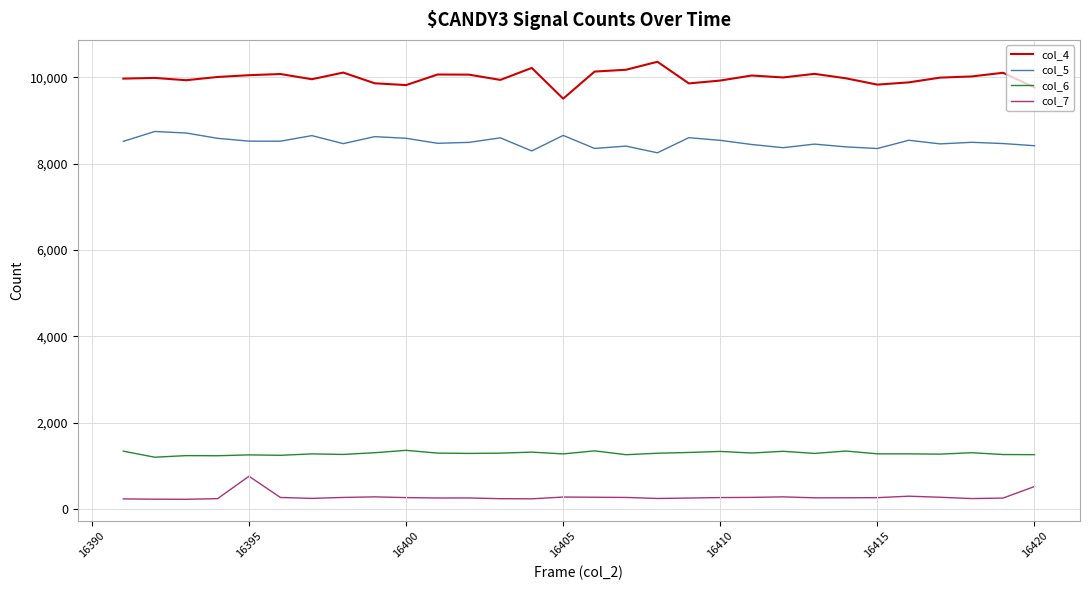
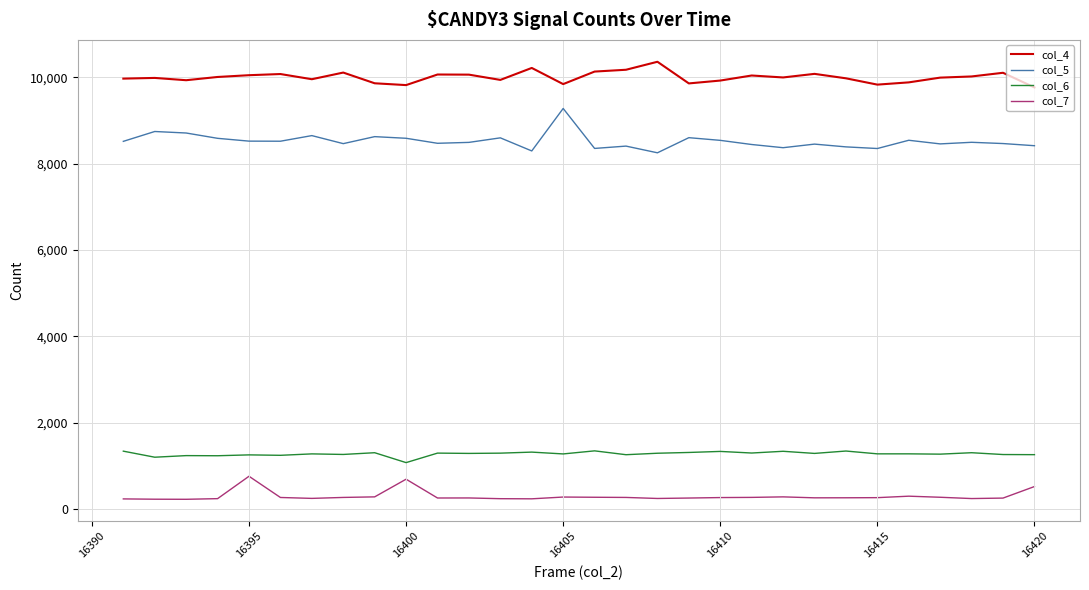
  {
    "col_4": {
      "16395": "10,000",
      "16400": "9,800",
-     "16405": "9,500",
+     "16405": "9,800",
      "16410": "9,900",
      "16415": "9,800"
    },
    "col_5": {
      "16395": "8,500",
      "16400": "8,600",
-     "16405": "8,700",
+     "16405": "9,300",
      "16410": "8,500",
      "16415": "8,300",
      "16420": "8,400"
    },
    "col_6": {
      "16395": "1,300",
-     "16400": "1,400",
+     "16400": "1,100",
      "16405": "1,300",
      "16410": "1,300",
      "16415": "1,300",
      "16420": "1,300"
    },
    "col_7": {
      "16395": "800",
-     "16400": "300",
+     "16400": "700",
      "16405": "300",
      "16410": "300",
      "16415": "300",
      "16420": "500"
    }
  }
